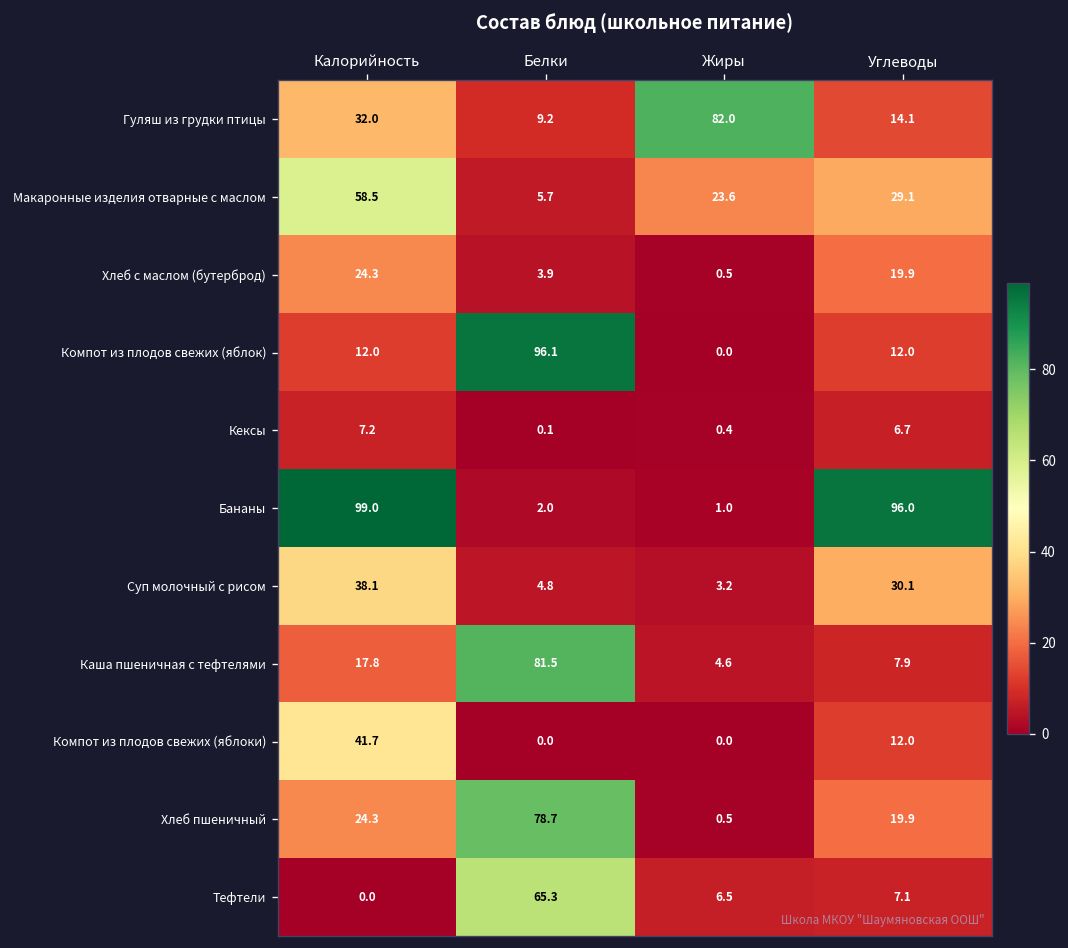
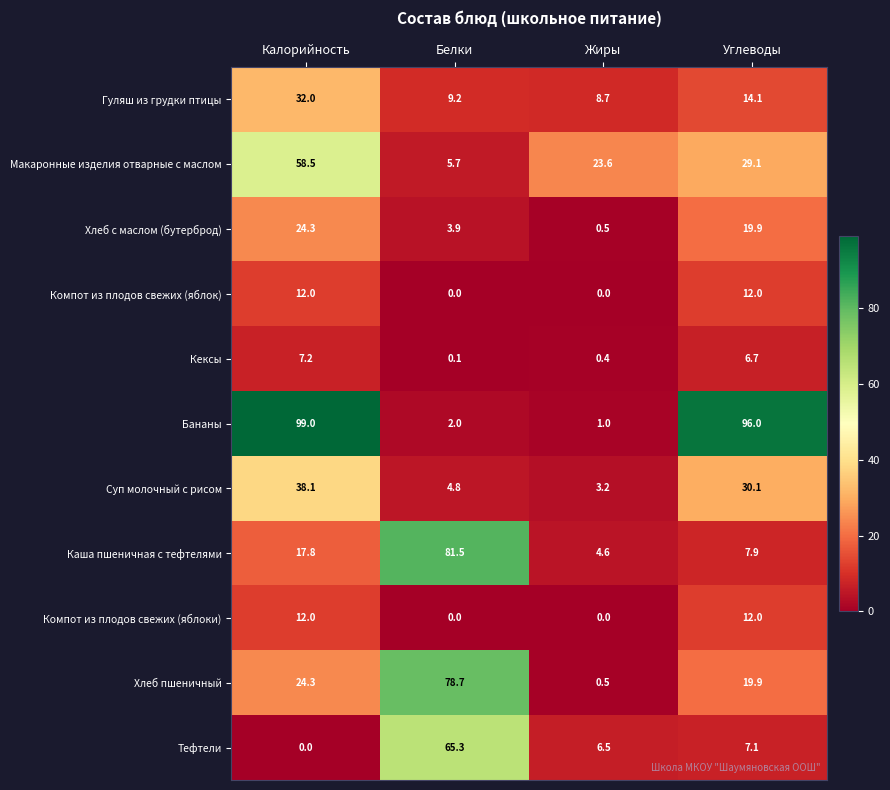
  {
    "Гуляш из грудки птицы": {
      "Калорийность": 32.0,
      "Белки": 9.2,
-     "Жиры": 82.0,
+     "Жиры": 8.7,
      "Углеводы": 14.1
    },
    "Макаронные изделия отварные с маслом": {
      "Калорийность": 58.5,
      "Белки": 5.7,
      "Жиры": 23.6,
      "Углеводы": 29.1
    },
    "Хлеб с маслом (бутерброд)": {
      "Калорийность": 24.3,
      "Белки": 3.9,
      "Жиры": 0.5,
      "Углеводы": 19.9
    },
    "Компот из плодов свежих (яблок)": {
      "Калорийность": 12.0,
-     "Белки": 96.1,
+     "Белки": 0.0,
      "Жиры": 0.0,
      "Углеводы": 12.0
    },
    "Кексы": {
      "Калорийность": 7.2,
      "Белки": 0.1,
      "Жиры": 0.4,
      "Углеводы": 6.7
    },
    "Бананы": {
      "Калорийность": 99.0,
      "Белки": 2.0,
      "Жиры": 1.0,
      "Углеводы": 96.0
    },
    "Суп молочный с рисом": {
      "Калорийность": 38.1,
      "Белки": 4.8,
      "Жиры": 3.2,
      "Углеводы": 30.1
    },
    "Каша пшеничная с тефтелями": {
      "Калорийность": 17.8,
      "Белки": 81.5,
      "Жиры": 4.6,
      "Углеводы": 7.9
    },
    "Компот из плодов свежих (яблоки)": {
-     "Калорийность": 41.7,
+     "Калорийность": 12.0,
      "Белки": 0.0,
      "Жиры": 0.0,
      "Углеводы": 12.0
    },
    "Хлеб пшеничный": {
      "Калорийность": 24.3,
      "Белки": 78.7,
      "Жиры": 0.5,
      "Углеводы": 19.9
    },
    "Тефтели": {
      "Калорийность": 0.0,
      "Белки": 65.3,
      "Жиры": 6.5
    }
  }
